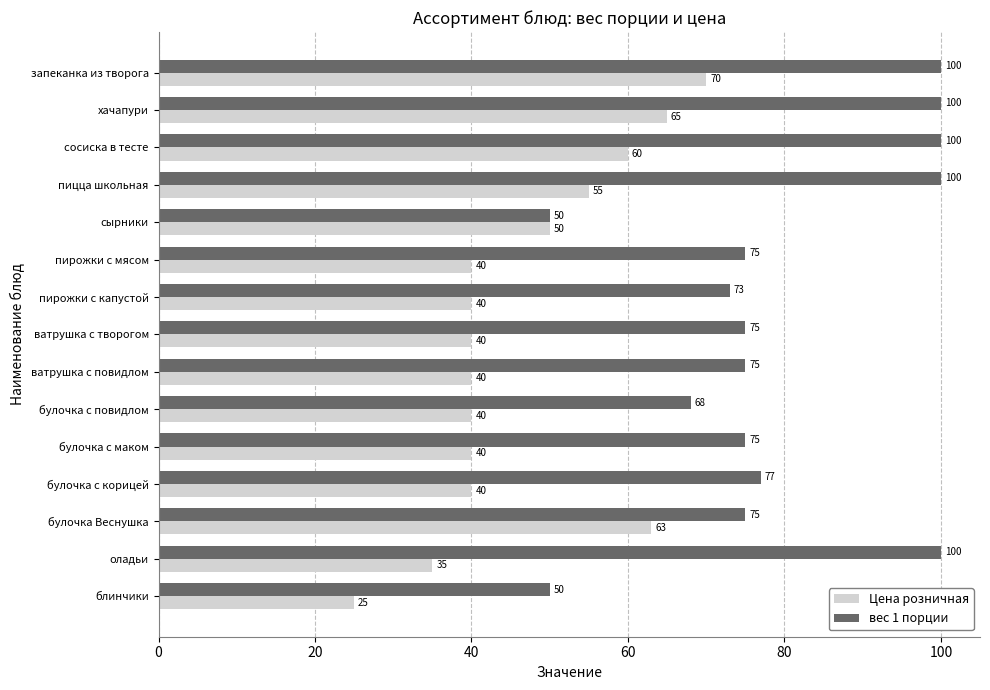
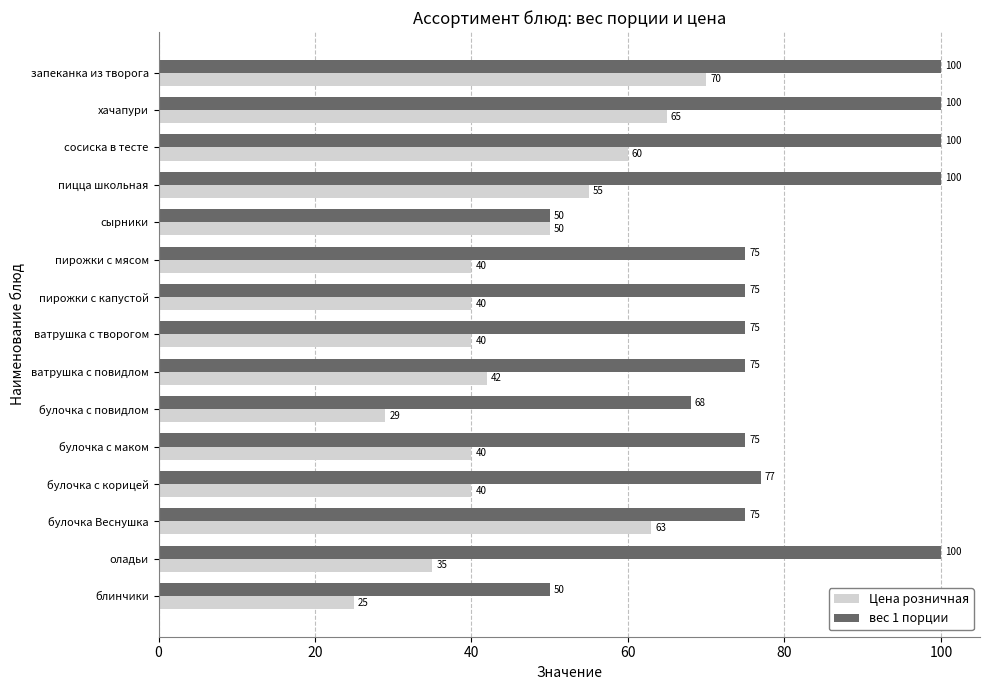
  {
    "Цена розничная": {
      "запеканка из творога": 70,
      "хачапури": 65,
      "сосиска в тесте": 60,
      "пицца школьная": 55,
      "сырники": 50,
      "пирожки с мясом": 40,
      "пирожки с капустой": 40,
      "ватрушка с творогом": 40,
-     "ватрушка с повидлом": 40,
-     "булочка с повидлом": 40,
+     "ватрушка с повидлом": 42,
+     "булочка с повидлом": 29,
      "булочка с маком": 40,
      "булочка с корицей": 40,
      "булочка Веснушка": 63,
      "оладьи": 35,
      "блинчики": 25
    },
    "вес 1 порции": {
      "запеканка из творога": 100,
      "хачапури": 100,
      "сосиска в тесте": 100,
      "пицца школьная": 100,
      "сырники": 50,
      "пирожки с мясом": 75,
-     "пирожки с капустой": 73,
+     "пирожки с капустой": 75,
      "ватрушка с творогом": 75,
      "ватрушка с повидлом": 75,
      "булочка с повидлом": 68,
      "булочка с маком": 75,
      "булочка с корицей": 77,
      "булочка Веснушка": 75,
      "оладьи": 100,
      "блинчики": 50
    }
  }
